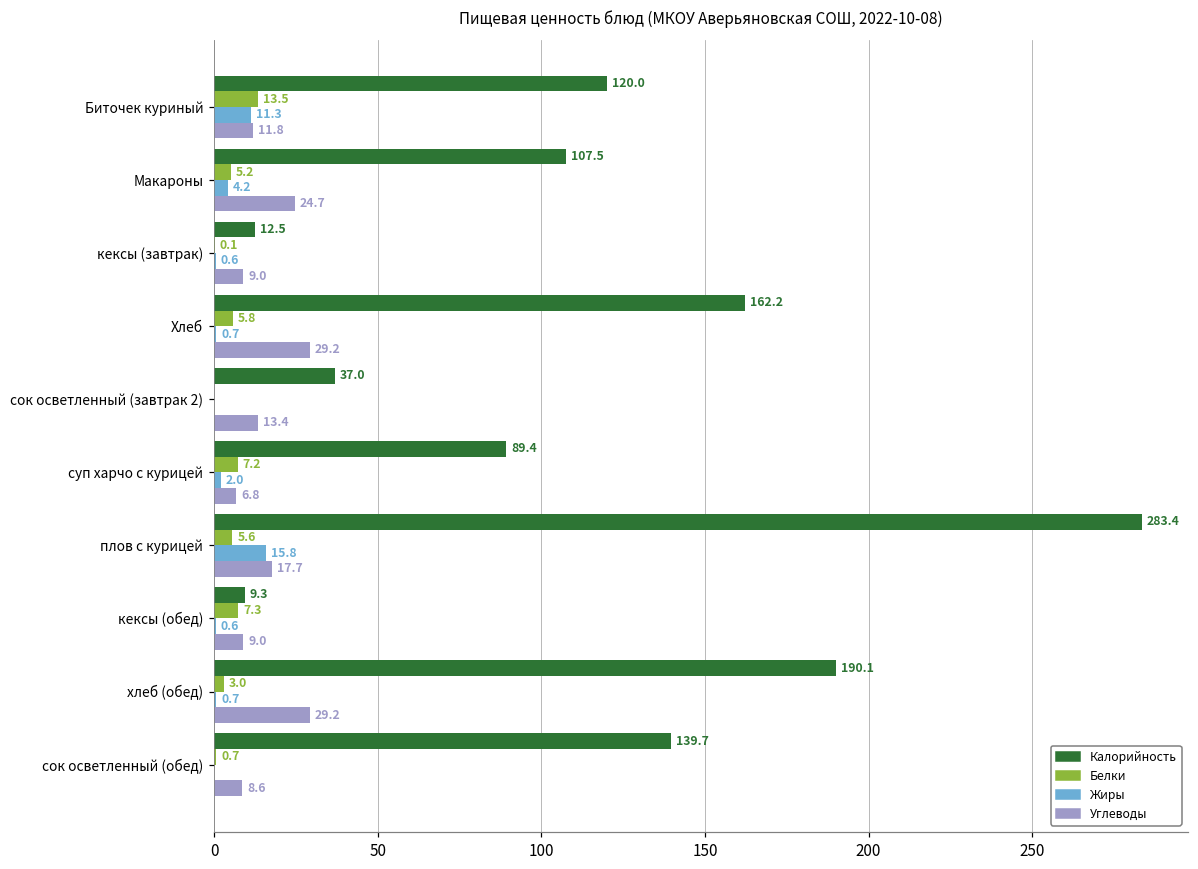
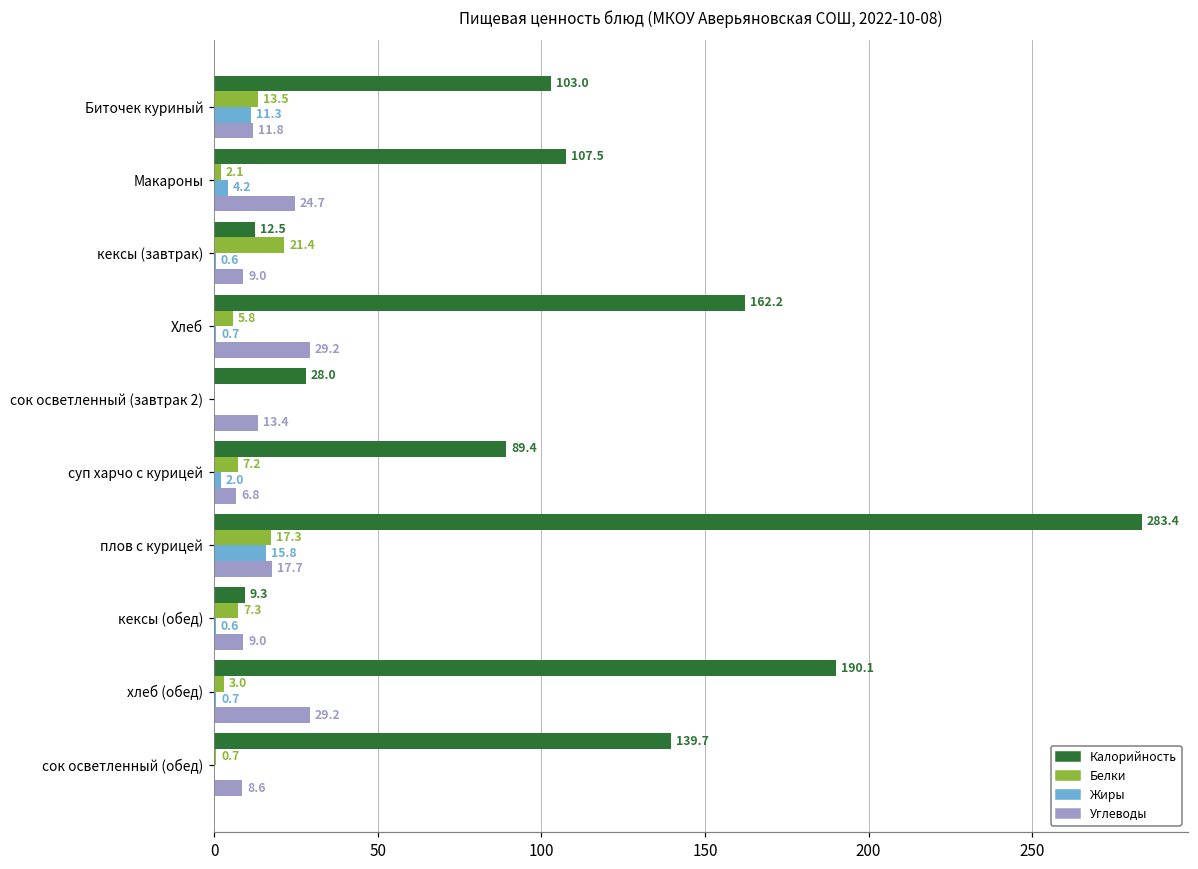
  {
    "Калорийность": {
-     "Биточек куриный": 120.0,
+     "Биточек куриный": 103.0,
      "Макароны": 107.5,
      "кексы (завтрак)": 12.5,
      "Хлеб": 162.2,
-     "сок осветленный (завтрак 2)": 37.0,
+     "сок осветленный (завтрак 2)": 28.0,
      "суп харчо с курицей": 89.4,
      "плов с курицей": 283.4,
      "кексы (обед)": 9.3,
      "хлеб (обед)": 190.1,
      "сок осветленный (обед)": 139.7
    },
    "Белки": {
      "Биточек куриный": 13.5,
-     "Макароны": 5.2,
-     "кексы (завтрак)": 0.1,
+     "Макароны": 2.1,
+     "кексы (завтрак)": 21.4,
      "Хлеб": 5.8,
      "суп харчо с курицей": 7.2,
-     "плов с курицей": 5.6,
+     "плов с курицей": 17.3,
      "кексы (обед)": 7.3,
      "хлеб (обед)": 3.0,
      "сок осветленный (обед)": 0.7
    }
  }
